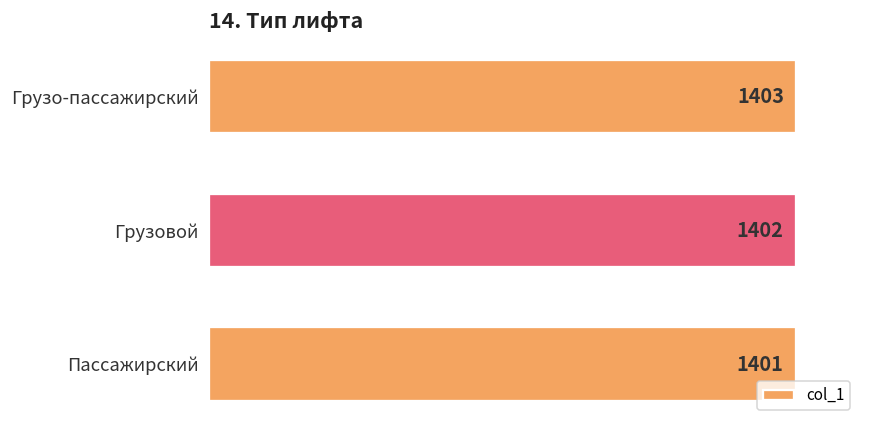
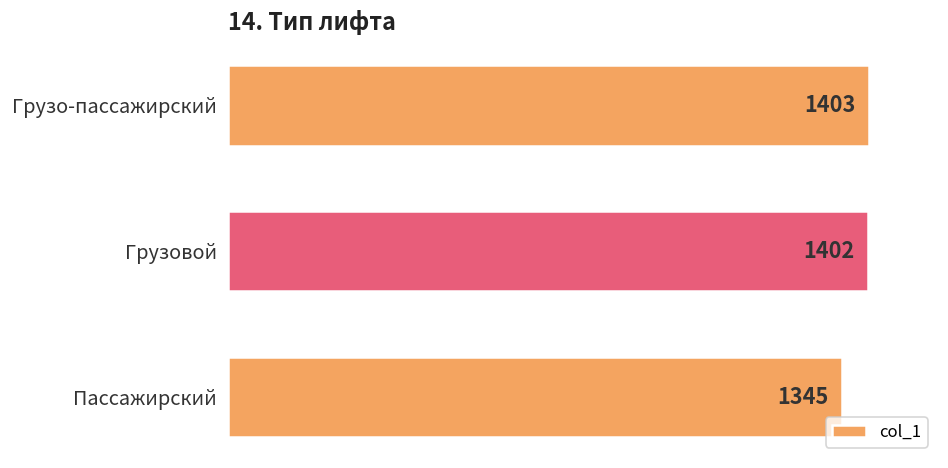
  {
    "Грузо-пассажирский": 1403,
    "Грузовой": 1402,
-   "Пассажирский": 1401
+   "Пассажирский": 1345
  }
